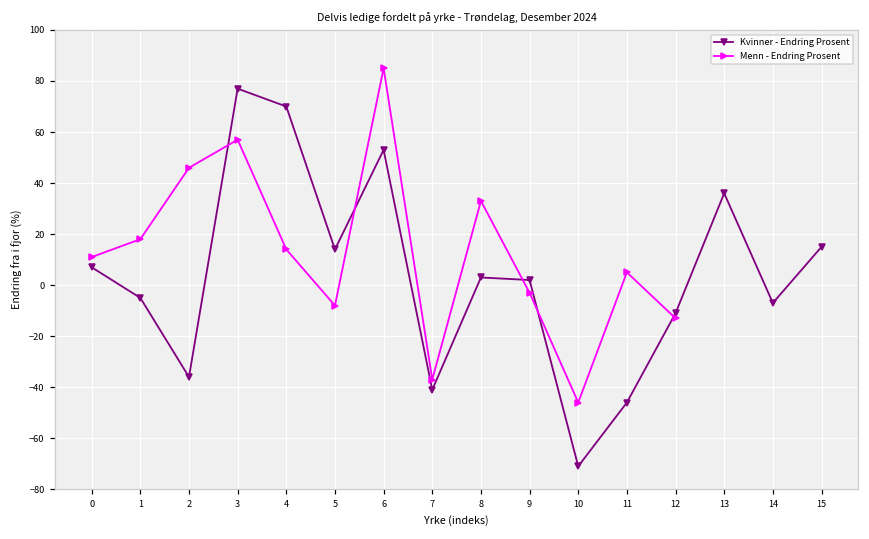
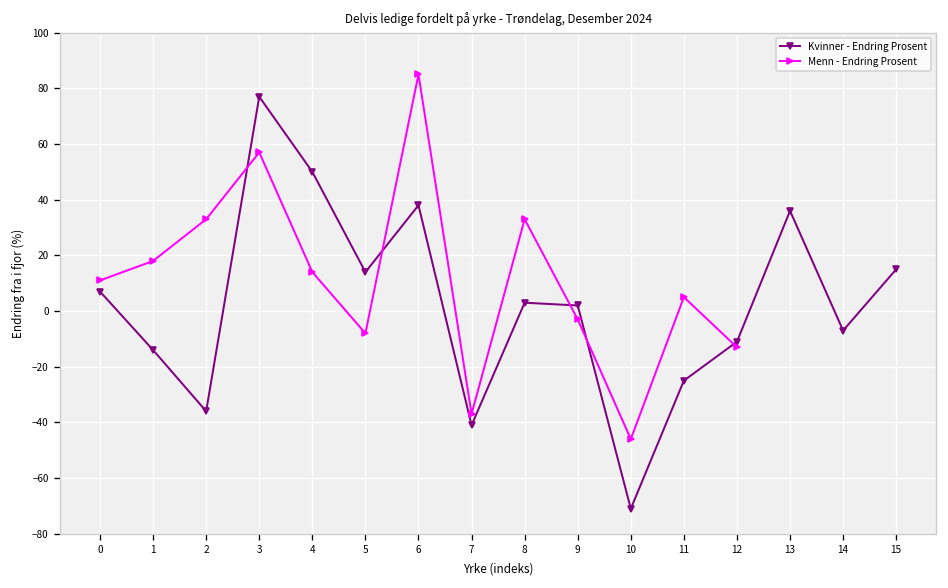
  {
    "Kvinner - Endring Prosent": {
      "0": 7,
-     "1": -5,
+     "1": -14,
      "2": -36,
      "3": 77,
-     "4": 70,
+     "4": 50,
      "5": 14,
-     "6": 53,
+     "6": 38,
      "7": -41,
      "8": 3,
      "9": 2,
      "10": -71,
-     "11": -46,
+     "11": -25,
      "12": -11,
      "13": 36,
      "14": -7,
      "15": 15
    },
    "Menn - Endring Prosent": {
      "0": 11,
      "1": 18,
-     "2": 46,
+     "2": 33,
      "3": 57,
      "4": 14,
      "5": -8,
      "6": 85,
      "7": -37,
      "8": 33,
      "9": -3,
      "10": -46,
      "11": 5,
      "12": -13
    }
  }
